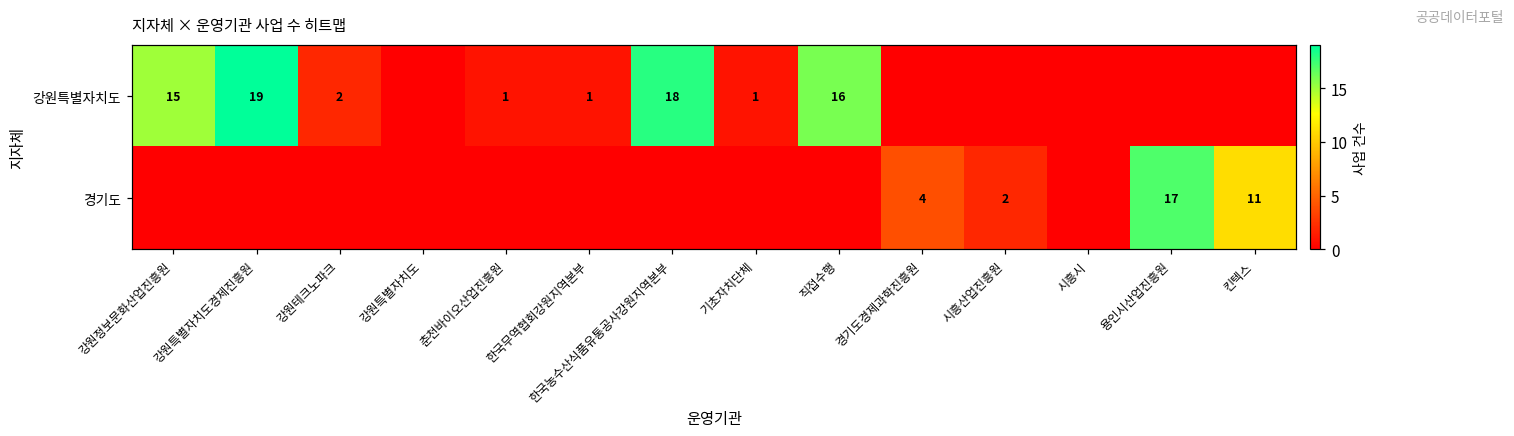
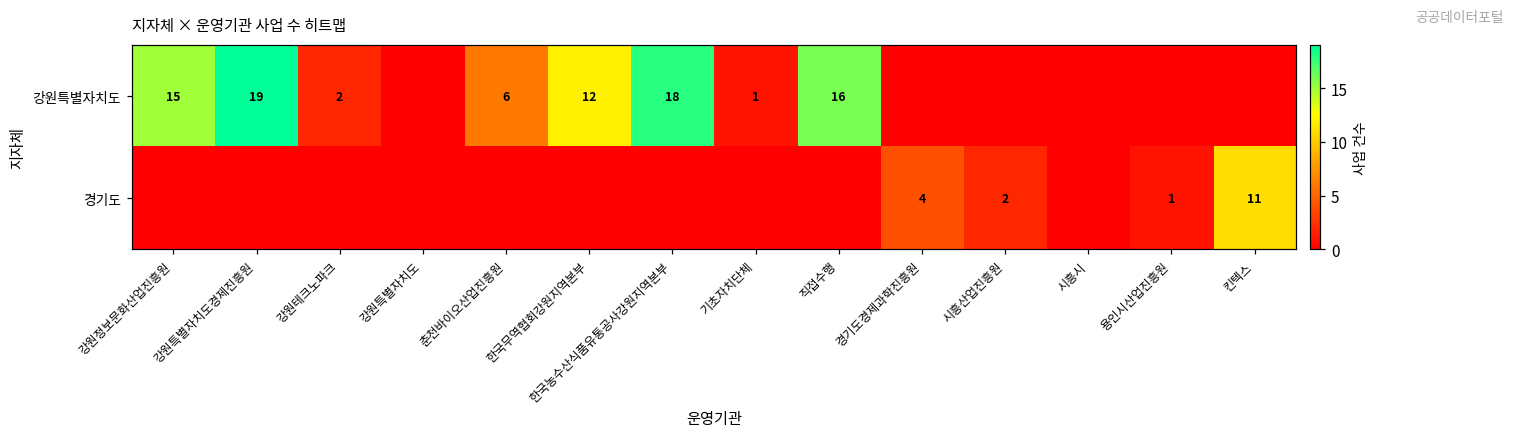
  {
    "강원특별자치도": {
      "강원정보문화산업진흥원": 15,
      "강원특별자치도경제진흥원": 19,
      "강원테크노파크": 2,
-     "춘천바이오산업진흥원": 1,
-     "한국무역협회강원지역본부": 1,
+     "춘천바이오산업진흥원": 6,
+     "한국무역협회강원지역본부": 12,
      "한국농수산식품유통공사강원지역본부": 18,
      "기초자치단체": 1,
      "직접수행": 16
    },
    "경기도": {
      "경기도경제과학진흥원": 4,
      "시흥산업진흥원": 2,
-     "용인시산업진흥원": 17,
+     "용인시산업진흥원": 1,
      "킨텍스": 11
    }
  }
